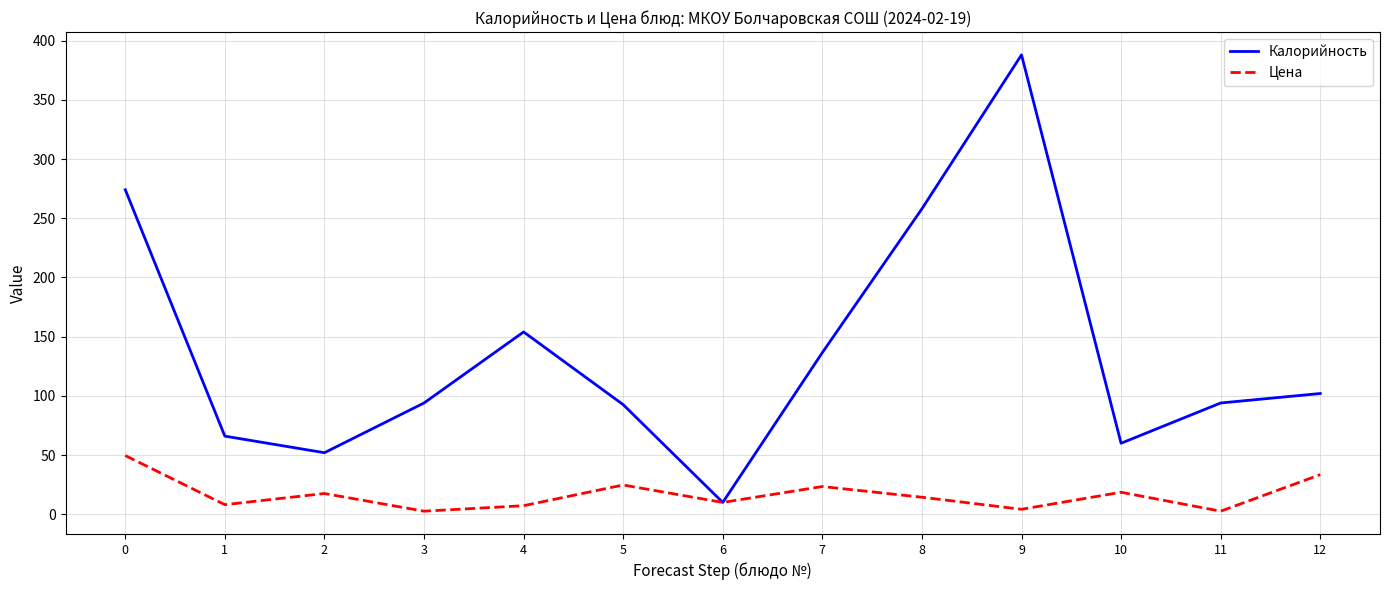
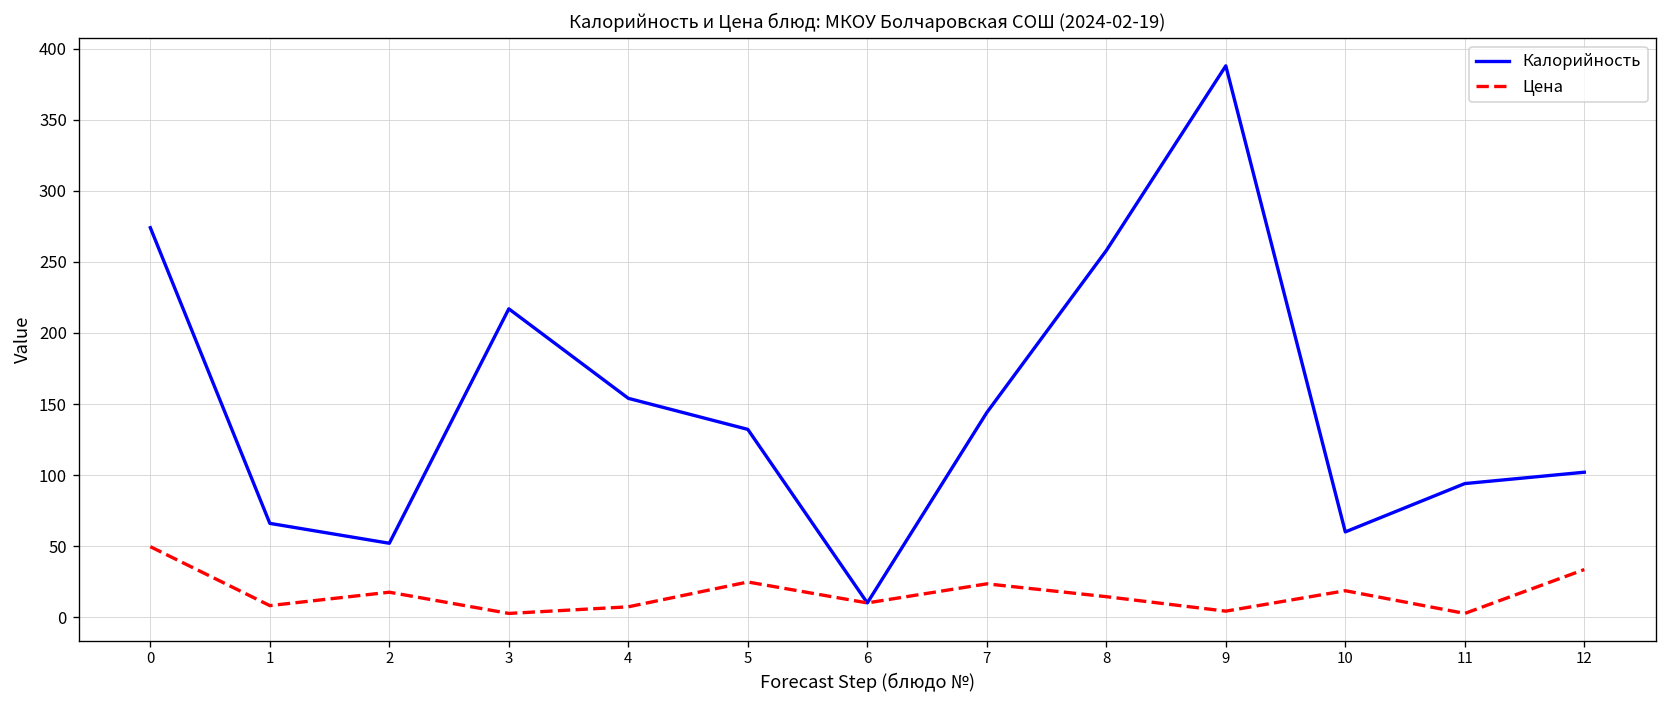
  {
    "Калорийность": {
      "0": 274,
      "1": 66,
      "2": 52,
-     "3": 94,
+     "3": 217,
      "4": 154,
-     "5": 93,
-     "7": 137,
+     "5": 132,
+     "7": 144,
      "8": 258,
      "9": 388,
      "10": 60,
      "11": 94,
      "12": 102
    },
    "Цена": {
      "0": 50,
      "1": 8,
      "2": 18,
      "3": 3,
      "4": 7,
      "5": 25,
      "7": 23,
      "8": 14,
      "9": 4,
      "10": 19,
      "11": 3,
      "12": 34
    }
  }
